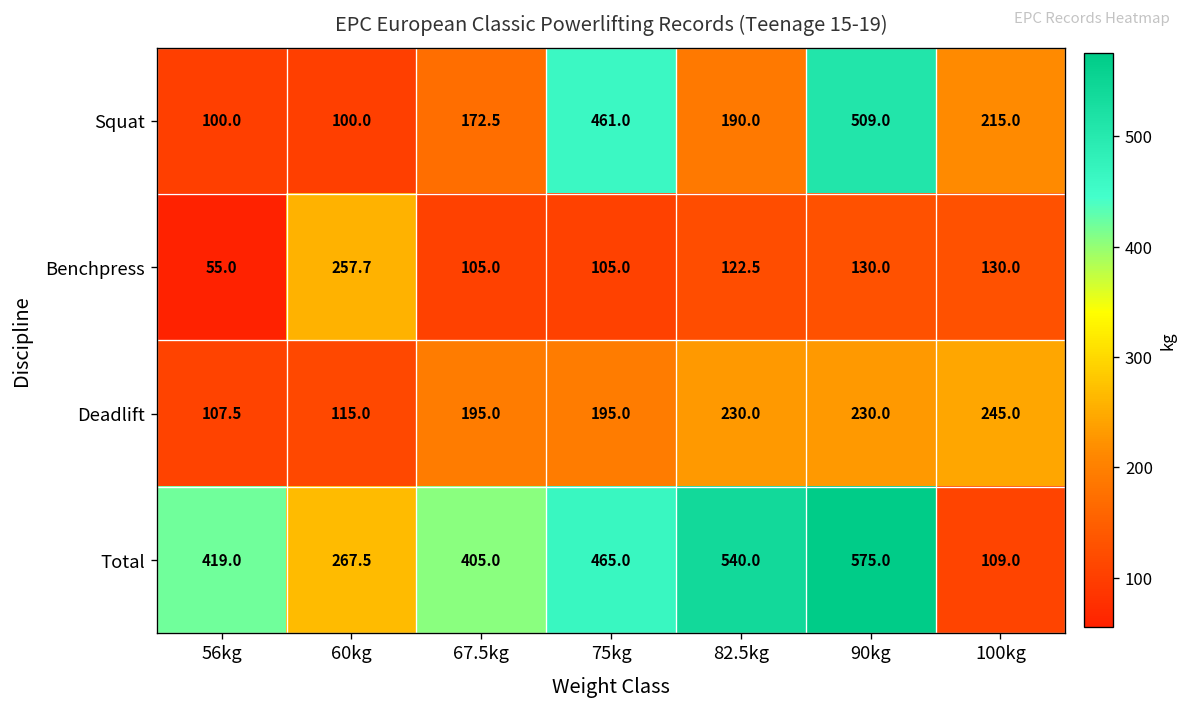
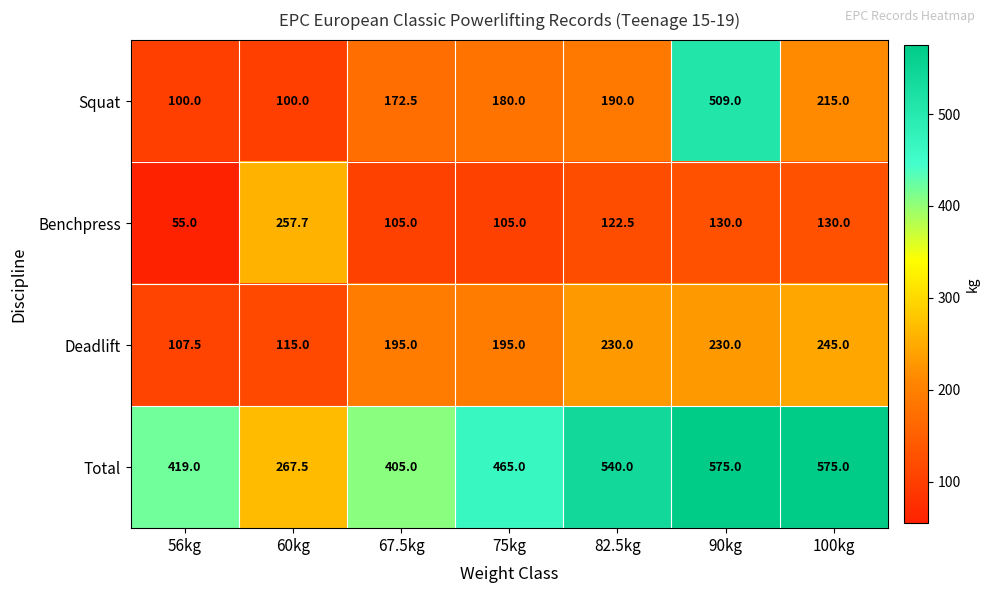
  {
    "Squat": {
      "56kg": 100.0,
      "60kg": 100.0,
      "67.5kg": 172.5,
-     "75kg": 461.0,
+     "75kg": 180.0,
      "82.5kg": 190.0,
      "90kg": 509.0,
      "100kg": 215.0
    },
    "Benchpress": {
      "56kg": 55.0,
      "60kg": 257.7,
      "67.5kg": 105.0,
      "75kg": 105.0,
      "82.5kg": 122.5,
      "90kg": 130.0,
      "100kg": 130.0
    },
    "Deadlift": {
      "56kg": 107.5,
      "60kg": 115.0,
      "67.5kg": 195.0,
      "75kg": 195.0,
      "82.5kg": 230.0,
      "90kg": 230.0,
      "100kg": 245.0
    },
    "Total": {
      "56kg": 419.0,
      "60kg": 267.5,
      "67.5kg": 405.0,
      "75kg": 465.0,
      "82.5kg": 540.0,
      "90kg": 575.0,
-     "100kg": 109.0
+     "100kg": 575.0
    }
  }
